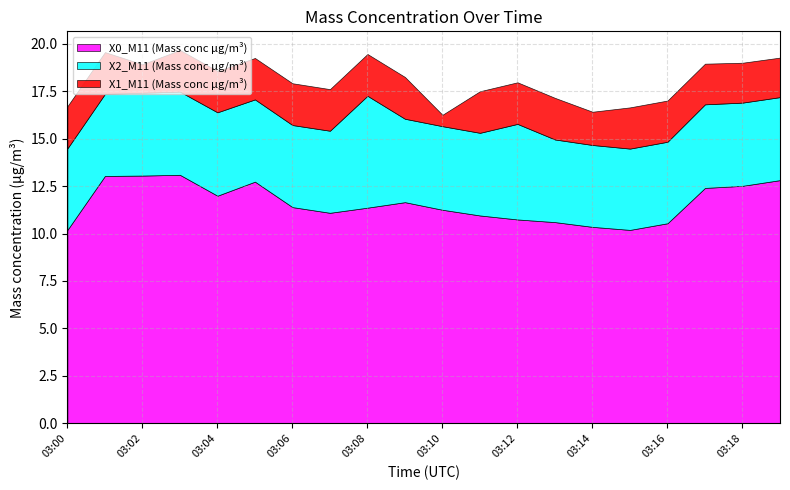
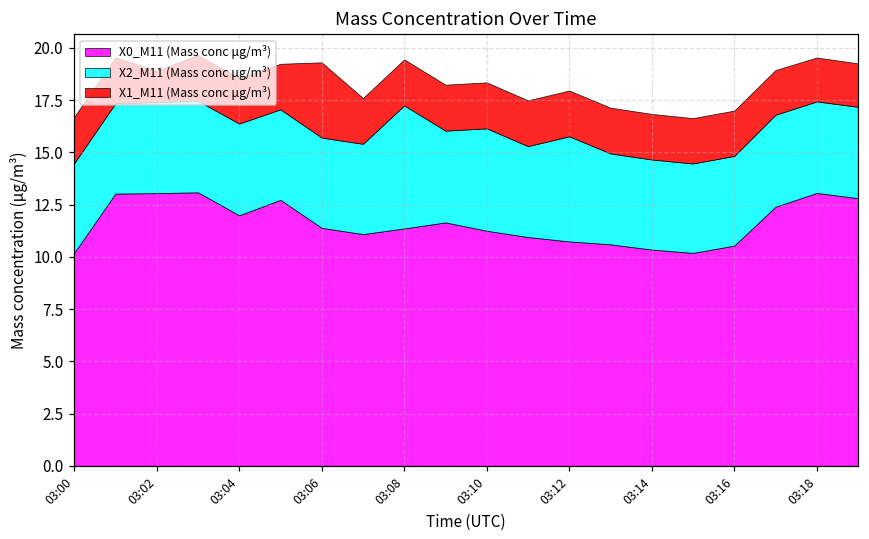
  {
    "X0_M11 (Mass conc μg/m³)": {
      "03:00": 10.2,
      "03:02": 13.1,
      "03:04": 12.0,
      "03:06": 11.4,
      "03:08": 11.4,
      "03:10": 11.3,
      "03:12": 10.7,
      "03:14": 10.4,
      "03:16": 10.5,
-     "03:18": 12.5
+     "03:18": 13.1
    },
    "X2_M11 (Mass conc μg/m³)": {
      "03:00": 4.3,
      "03:04": 4.4,
      "03:06": 4.3,
      "03:08": 5.9,
-     "03:10": 4.4,
+     "03:10": 4.9,
      "03:12": 5.0,
      "03:14": 4.3,
      "03:16": 4.3,
      "03:18": 4.4
    },
    "X1_M11 (Mass conc μg/m³)": {
      "03:00": 2.2,
-     "03:06": 2.2,
+     "03:06": 3.6,
      "03:08": 2.2,
-     "03:10": 0.6,
+     "03:10": 2.2,
      "03:12": 2.2,
-     "03:14": 1.8,
+     "03:14": 2.2,
      "03:16": 2.2,
      "03:18": 2.1
    }
  }
